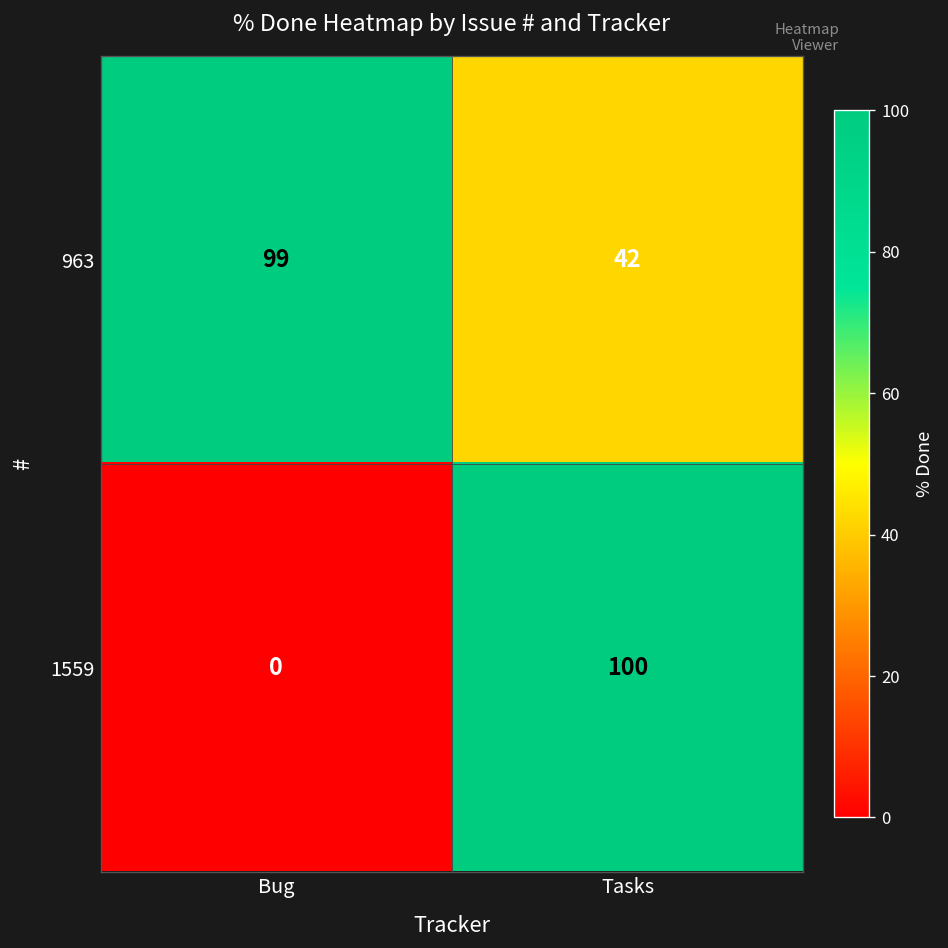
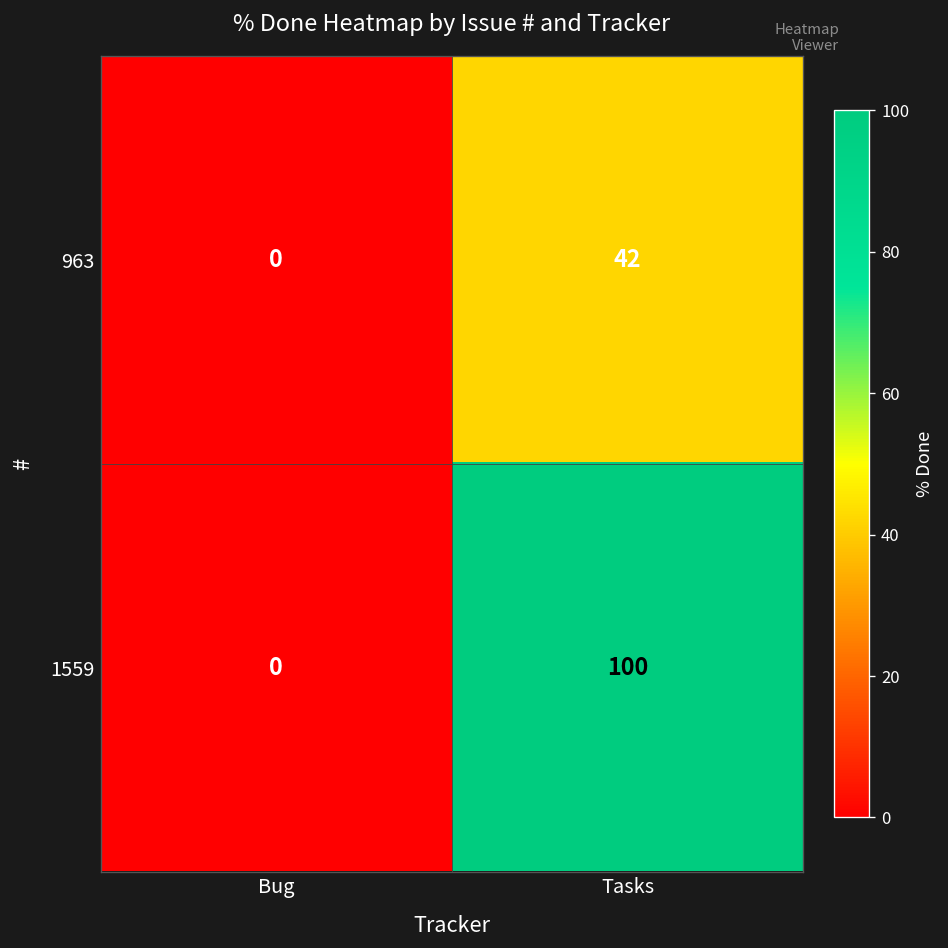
  {
    "963": {
-     "Bug": 99,
+     "Bug": 0,
      "Tasks": 42
    },
    "1559": {
      "Bug": 0,
      "Tasks": 100
    }
  }
